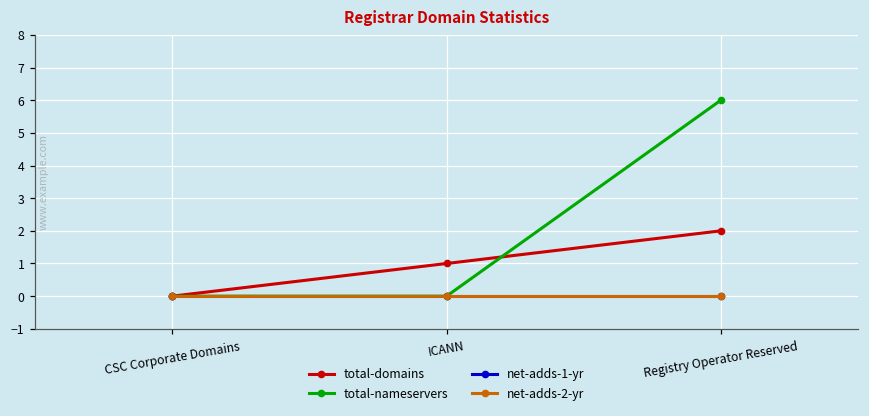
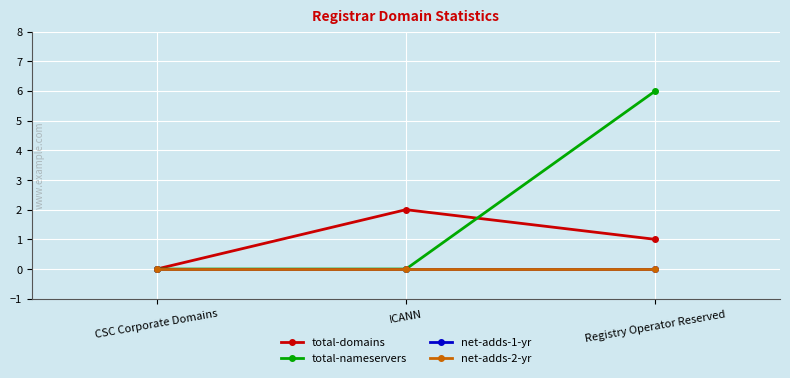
  {
    "total-domains": {
-     "ICANN": 1,
-     "Registry Operator Reserved": 2
+     "ICANN": 2,
+     "Registry Operator Reserved": 1
    },
    "total-nameservers": {
      "Registry Operator Reserved": 6
    },
    "net-adds-2-yr": {
      "Registry Operator Reserved": 0
    }
  }
